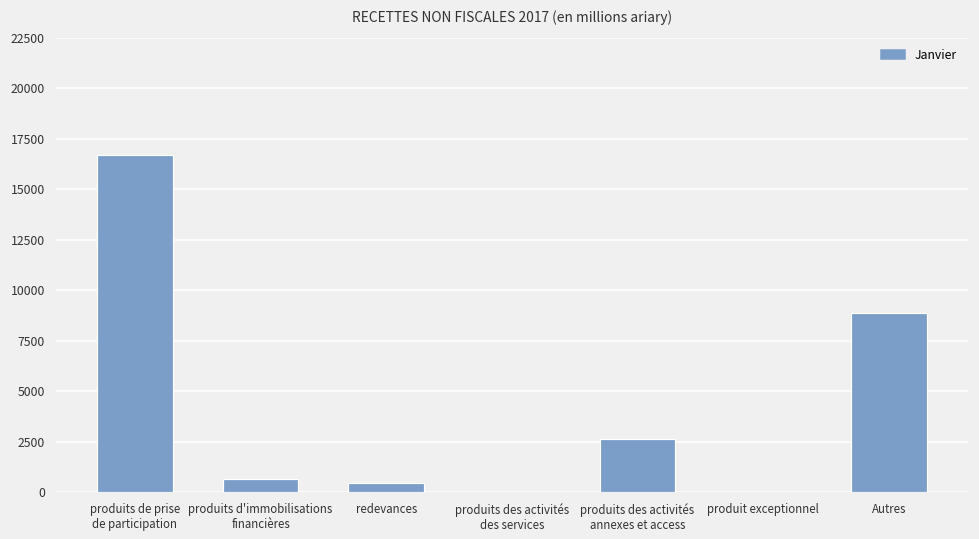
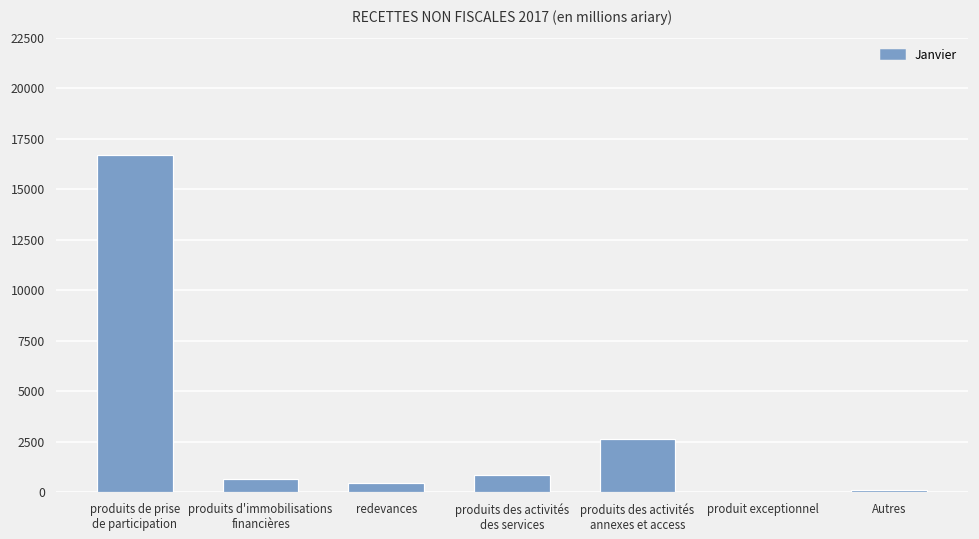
  {
    "produits de prise de participation": 16700,
    "produits d'immobilisations financières": 600,
    "redevances": 400,
-   "produits des activités des services": 0,
+   "produits des activités des services": 800,
    "produits des activités annexes et access": 2600,
-   "Autres": 8800
+   "Autres": 100
  }
